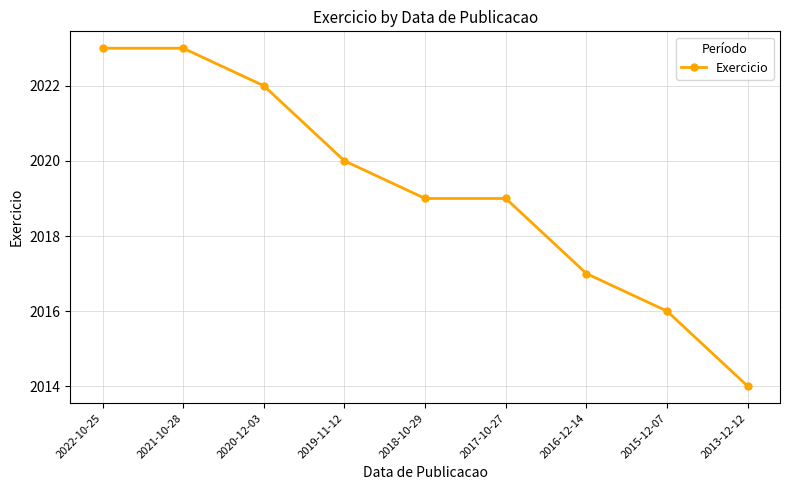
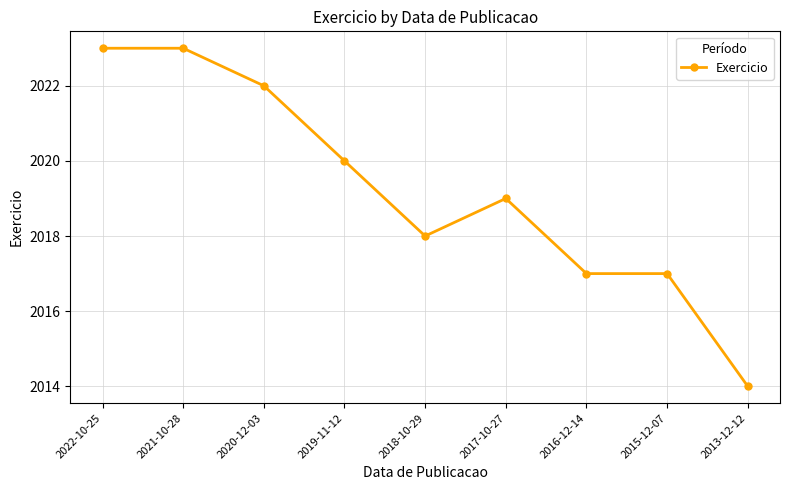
  {
    "2022-10-25": 2023,
    "2021-10-28": 2023,
    "2020-12-03": 2022,
    "2019-11-12": 2020,
-   "2018-10-29": 2019,
+   "2018-10-29": 2018,
    "2017-10-27": 2019,
    "2016-12-14": 2017,
-   "2015-12-07": 2016,
+   "2015-12-07": 2017,
    "2013-12-12": 2014
  }
